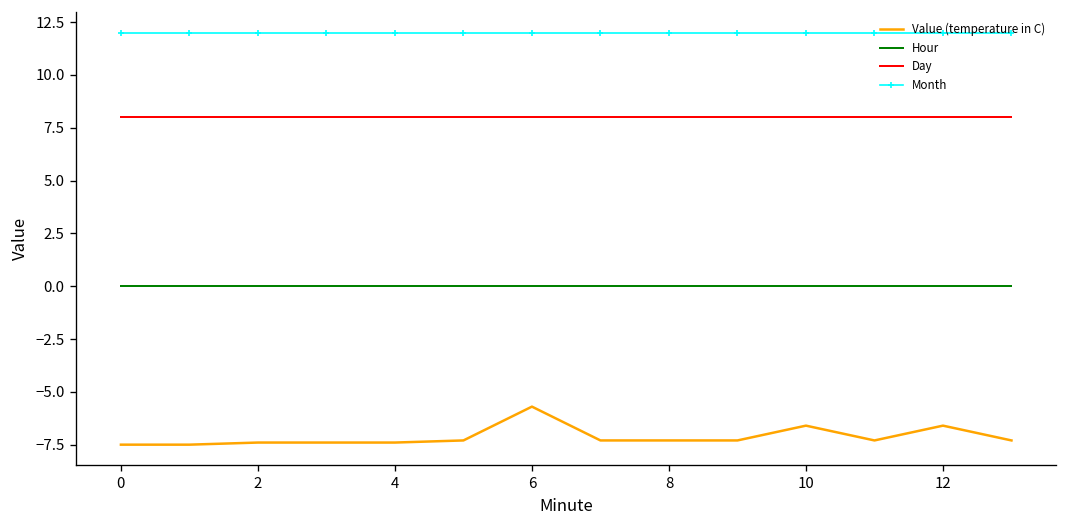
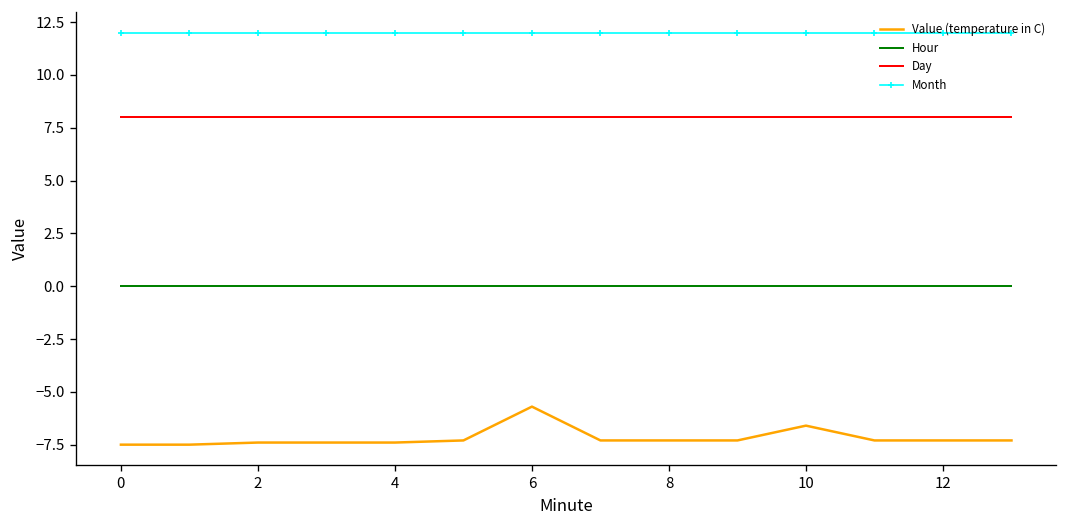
  {
    "Value (temperature in C)": {
      "0": -7.5,
      "2": -7.4,
      "4": -7.4,
      "6": -5.7,
      "8": -7.3,
      "10": -6.6,
-     "12": -6.6
+     "12": -7.3
    },
    "Hour": {
      "0": 0.0,
      "2": 0.0,
      "4": 0.0,
      "6": 0.0,
      "8": 0.0,
      "10": 0.0,
      "12": 0.0
    },
    "Day": {
      "0": 8.0,
      "2": 8.0,
      "4": 8.0,
      "6": 8.0,
      "8": 8.0,
      "10": 8.0,
      "12": 8.0
    },
    "Month": {
      "0": 12.0,
      "2": 12.0,
      "4": 12.0,
      "6": 12.0,
      "8": 12.0,
      "10": 12.0,
      "12": 12.0
    }
  }
